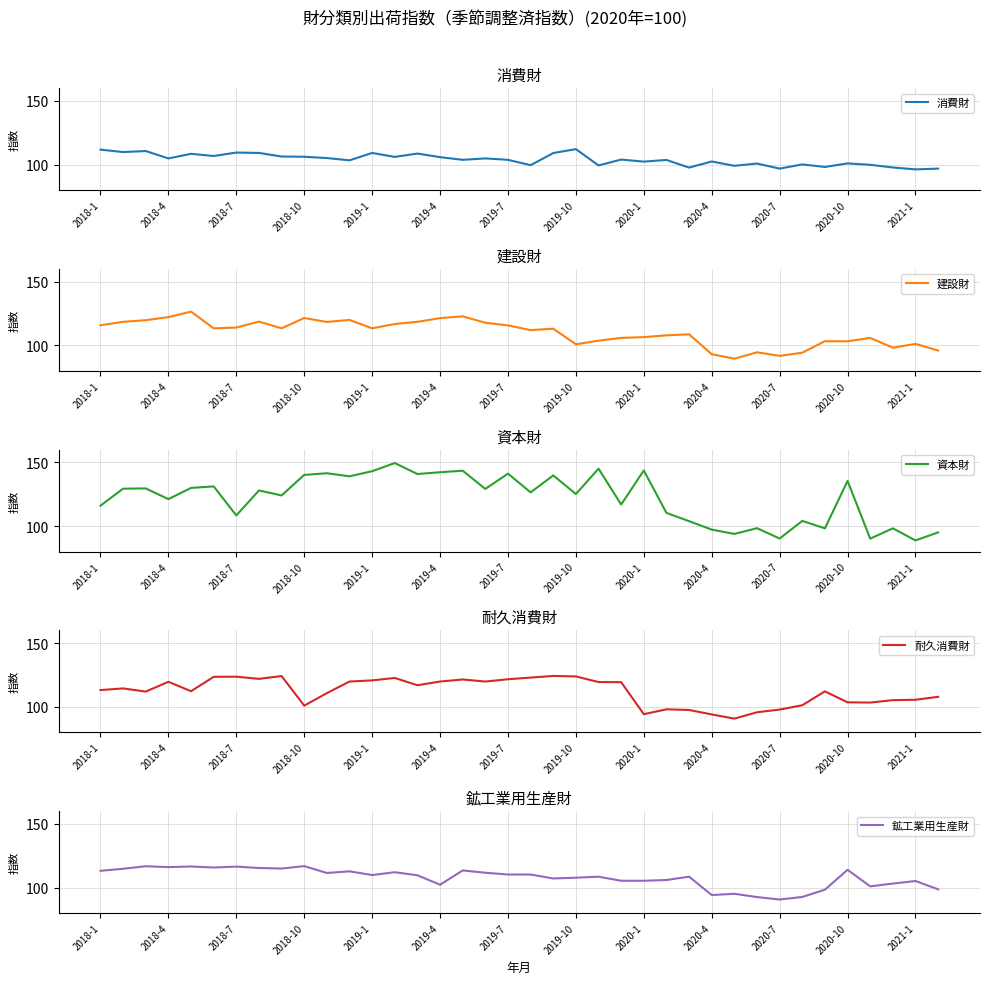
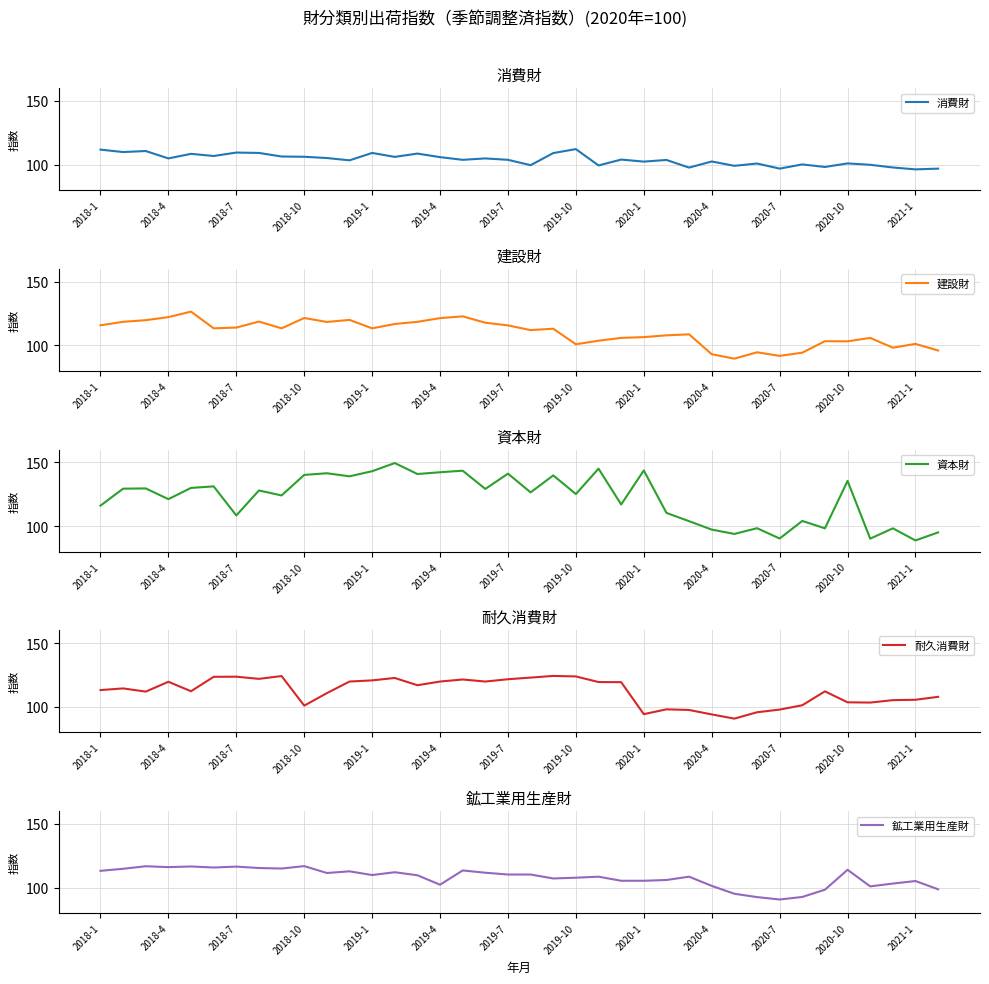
  {
    "消費財": {
      "2018-1": 112,
      "2018-4": 105,
      "2018-7": 109,
      "2018-10": 106,
      "2019-1": 109,
      "2019-4": 106,
      "2019-7": 104,
      "2019-10": 112,
      "2020-1": 102,
      "2020-4": 102,
      "2020-7": 97,
      "2020-10": 101,
      "2021-1": 96
    },
    "建設財": {
      "2018-1": 116,
      "2018-4": 122,
      "2018-7": 114,
      "2018-10": 121,
      "2019-1": 113,
      "2019-4": 121,
      "2019-7": 116,
      "2019-10": 101,
      "2020-1": 106,
      "2020-4": 93,
      "2020-7": 92,
      "2020-10": 103,
      "2021-1": 101
    },
    "資本財": {
      "2018-1": 116,
      "2018-4": 121,
      "2018-7": 108,
      "2018-10": 140,
      "2019-1": 143,
      "2019-4": 142,
      "2019-7": 141,
      "2019-10": 125,
      "2020-1": 144,
      "2020-4": 97,
      "2020-7": 90,
      "2020-10": 135,
      "2021-1": 89
    },
    "耐久消費財": {
      "2018-1": 113,
      "2018-4": 120,
      "2018-7": 124,
      "2018-10": 101,
      "2019-1": 121,
      "2019-4": 120,
      "2019-7": 122,
      "2019-10": 124,
      "2020-1": 94,
      "2020-4": 94,
      "2020-7": 98,
      "2020-10": 104,
      "2021-1": 106
    },
    "鉱工業用生産財": {
      "2018-1": 113,
      "2018-4": 116,
      "2018-7": 116,
      "2018-10": 117,
      "2019-1": 110,
      "2019-4": 102,
      "2019-7": 110,
      "2019-10": 108,
      "2020-1": 105,
-     "2020-4": 94,
+     "2020-4": 101,
      "2020-7": 91,
      "2020-10": 114,
      "2021-1": 105
    }
  }
